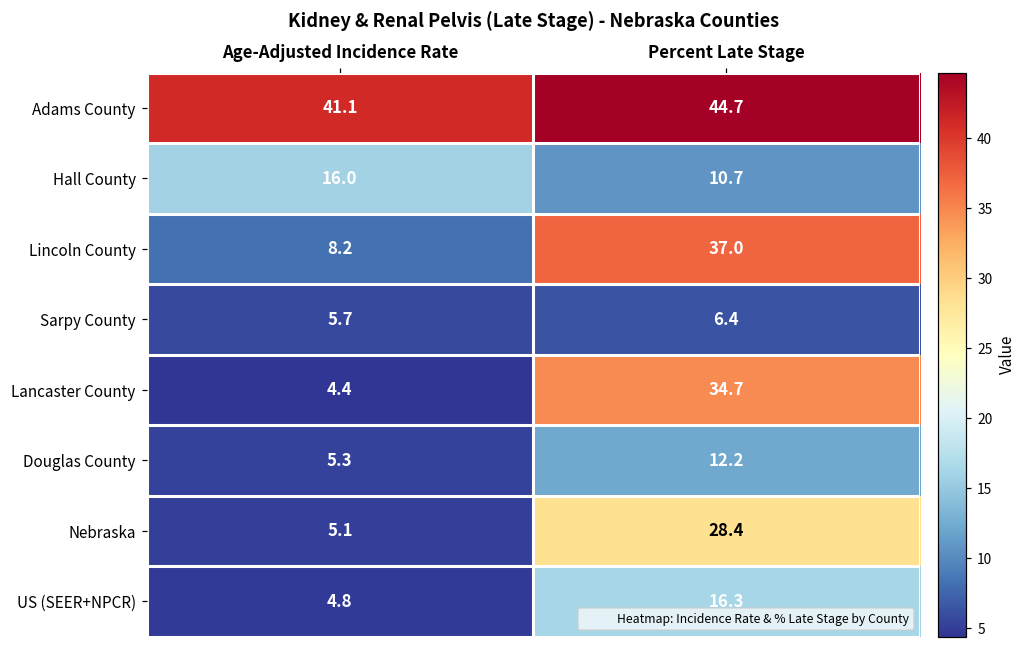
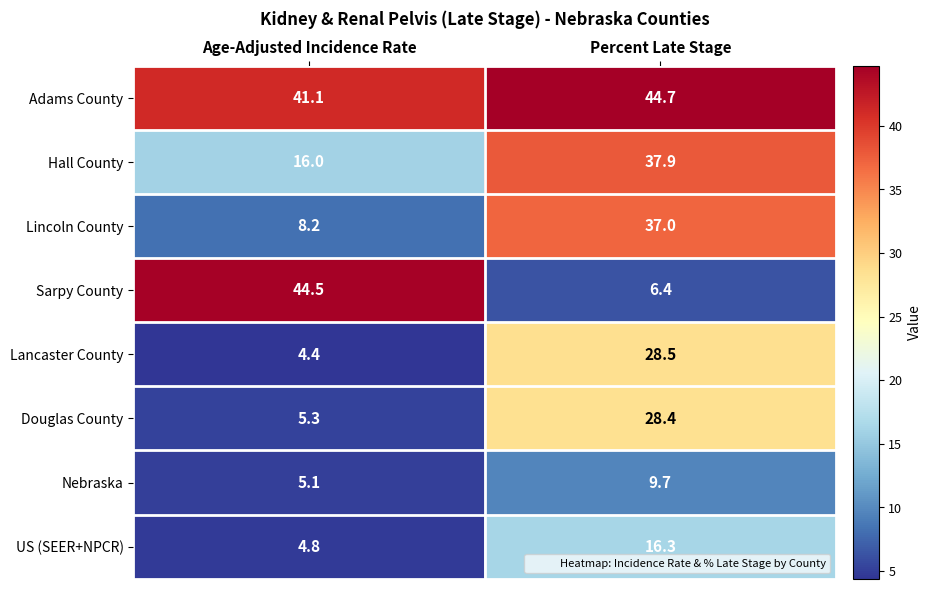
  {
    "Adams County": {
      "Age-Adjusted Incidence Rate": 41.1,
      "Percent Late Stage": 44.7
    },
    "Hall County": {
      "Age-Adjusted Incidence Rate": 16.0,
-     "Percent Late Stage": 10.7
+     "Percent Late Stage": 37.9
    },
    "Lincoln County": {
      "Age-Adjusted Incidence Rate": 8.2,
      "Percent Late Stage": 37.0
    },
    "Sarpy County": {
-     "Age-Adjusted Incidence Rate": 5.7,
+     "Age-Adjusted Incidence Rate": 44.5,
      "Percent Late Stage": 6.4
    },
    "Lancaster County": {
      "Age-Adjusted Incidence Rate": 4.4,
-     "Percent Late Stage": 34.7
+     "Percent Late Stage": 28.5
    },
    "Douglas County": {
      "Age-Adjusted Incidence Rate": 5.3,
-     "Percent Late Stage": 12.2
+     "Percent Late Stage": 28.4
    },
    "Nebraska": {
      "Age-Adjusted Incidence Rate": 5.1,
-     "Percent Late Stage": 28.4
+     "Percent Late Stage": 9.7
    },
    "US (SEER+NPCR)": {
      "Age-Adjusted Incidence Rate": 4.8
    }
  }
